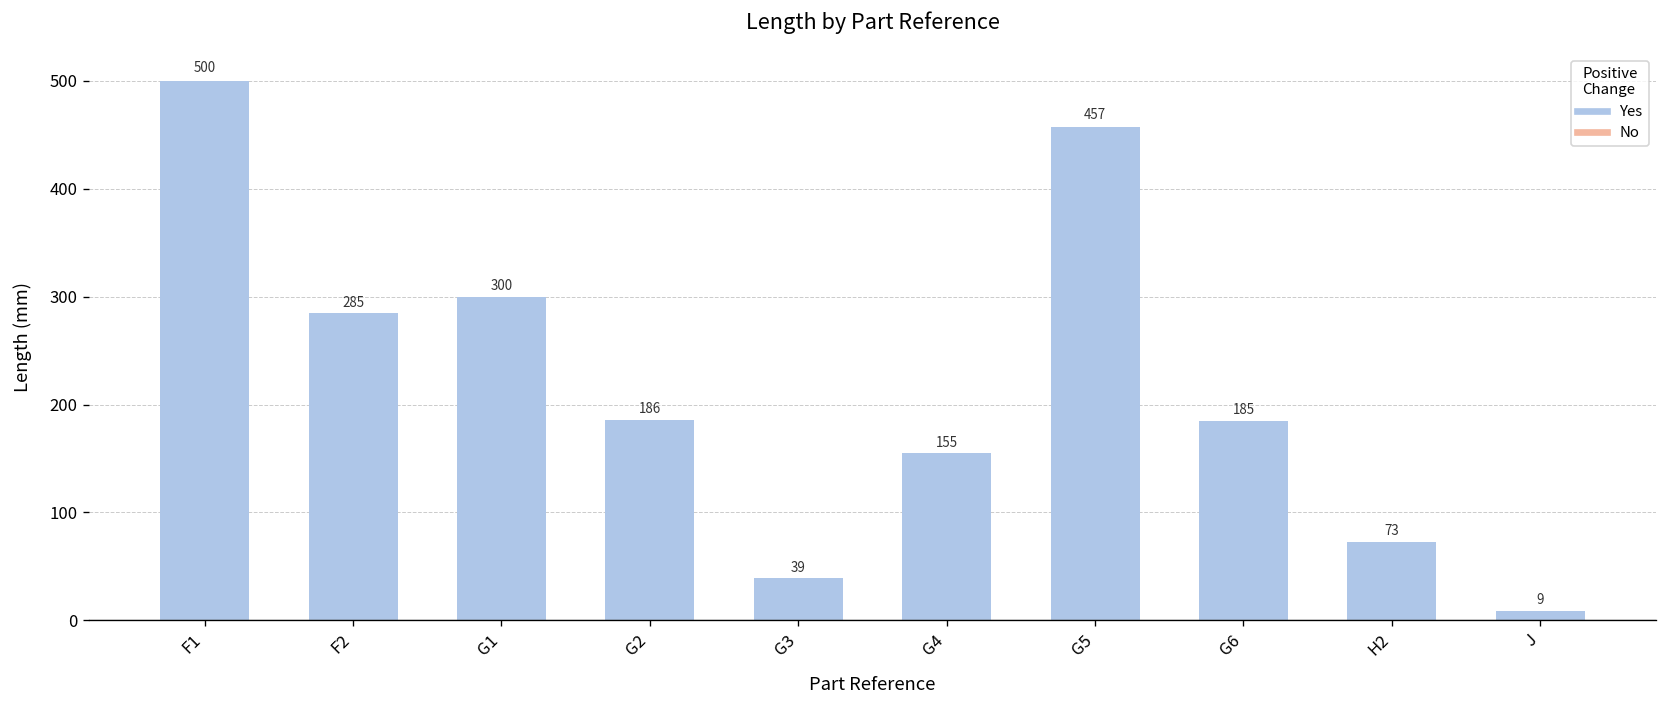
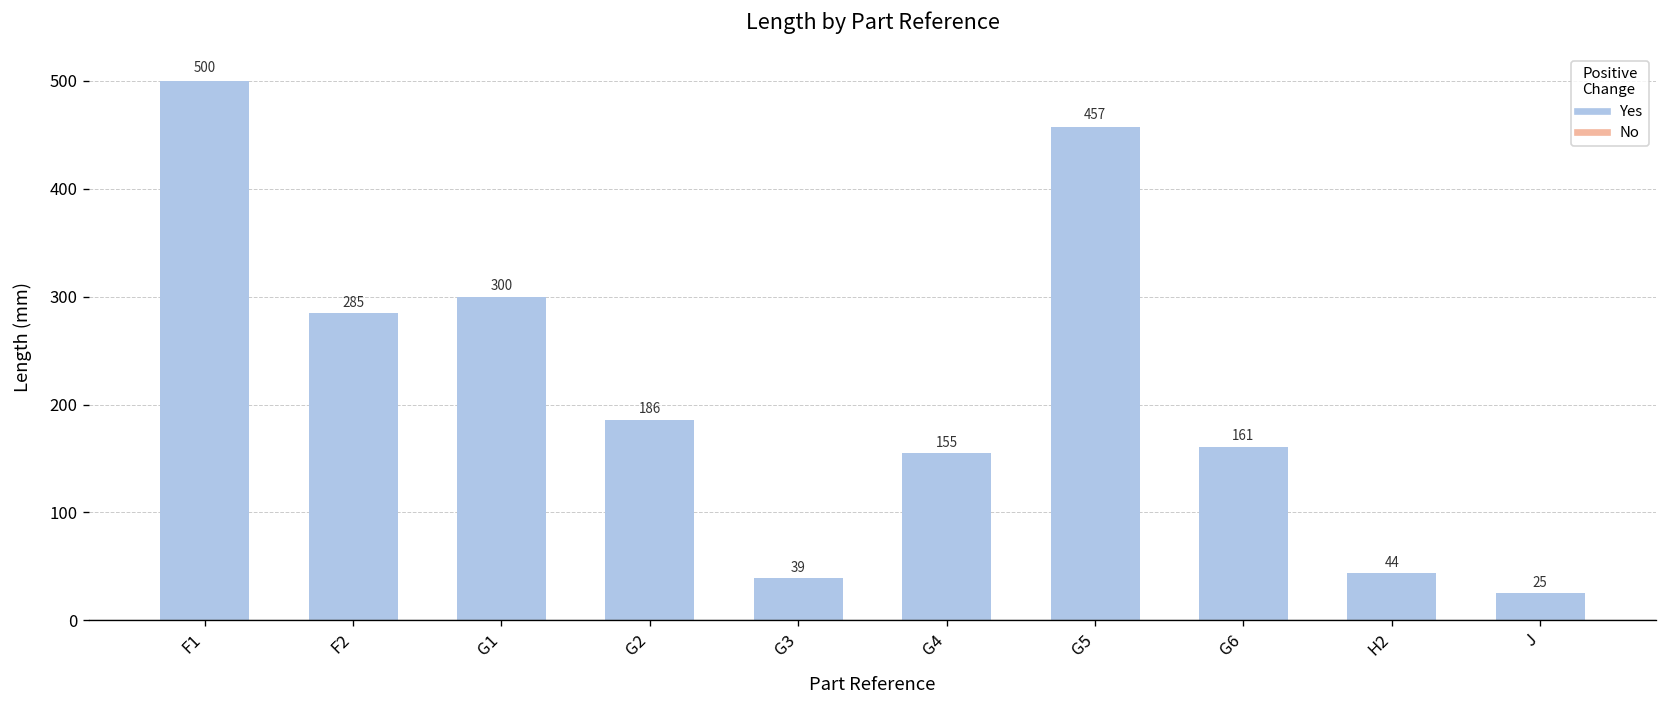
  {
    "F1": 500,
    "F2": 285,
    "G1": 300,
    "G2": 186,
    "G3": 39,
    "G4": 155,
    "G5": 457,
-   "G6": 185,
-   "H2": 73,
-   "J": 9
+   "G6": 161,
+   "H2": 44,
+   "J": 25
  }
